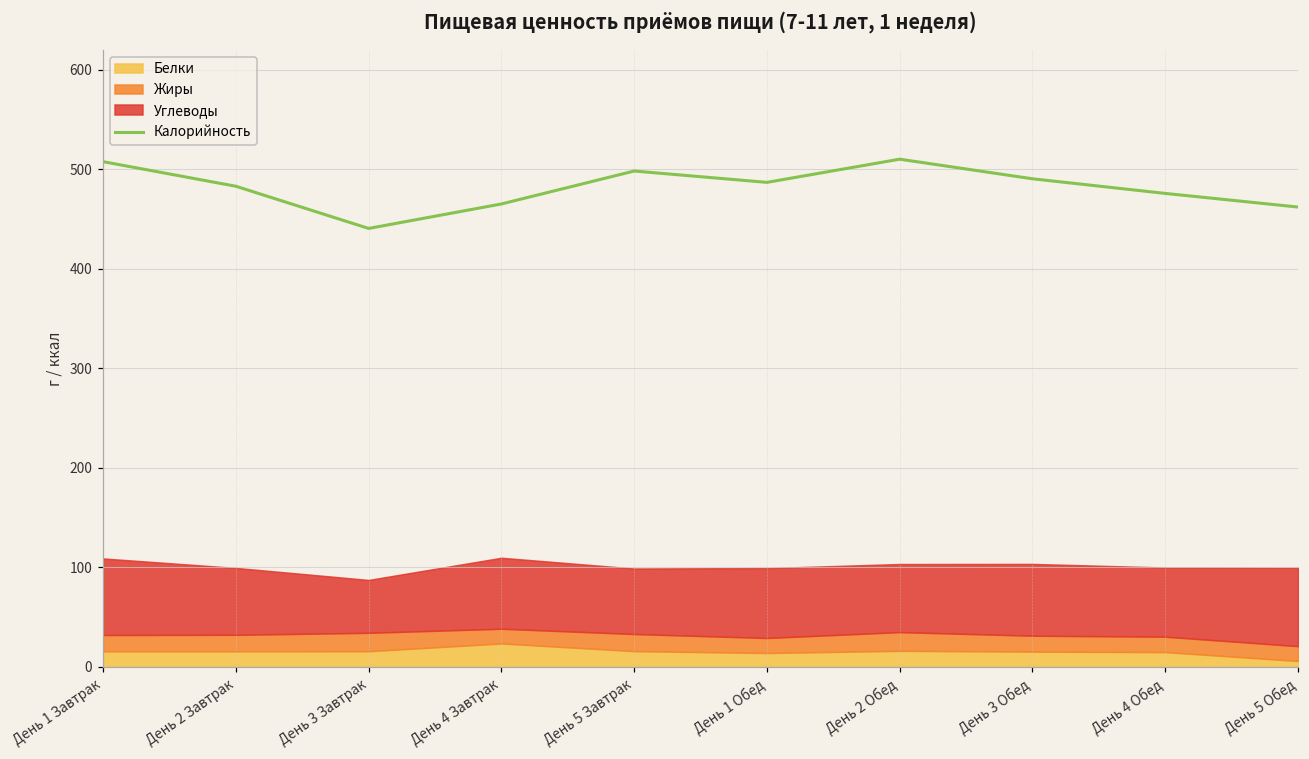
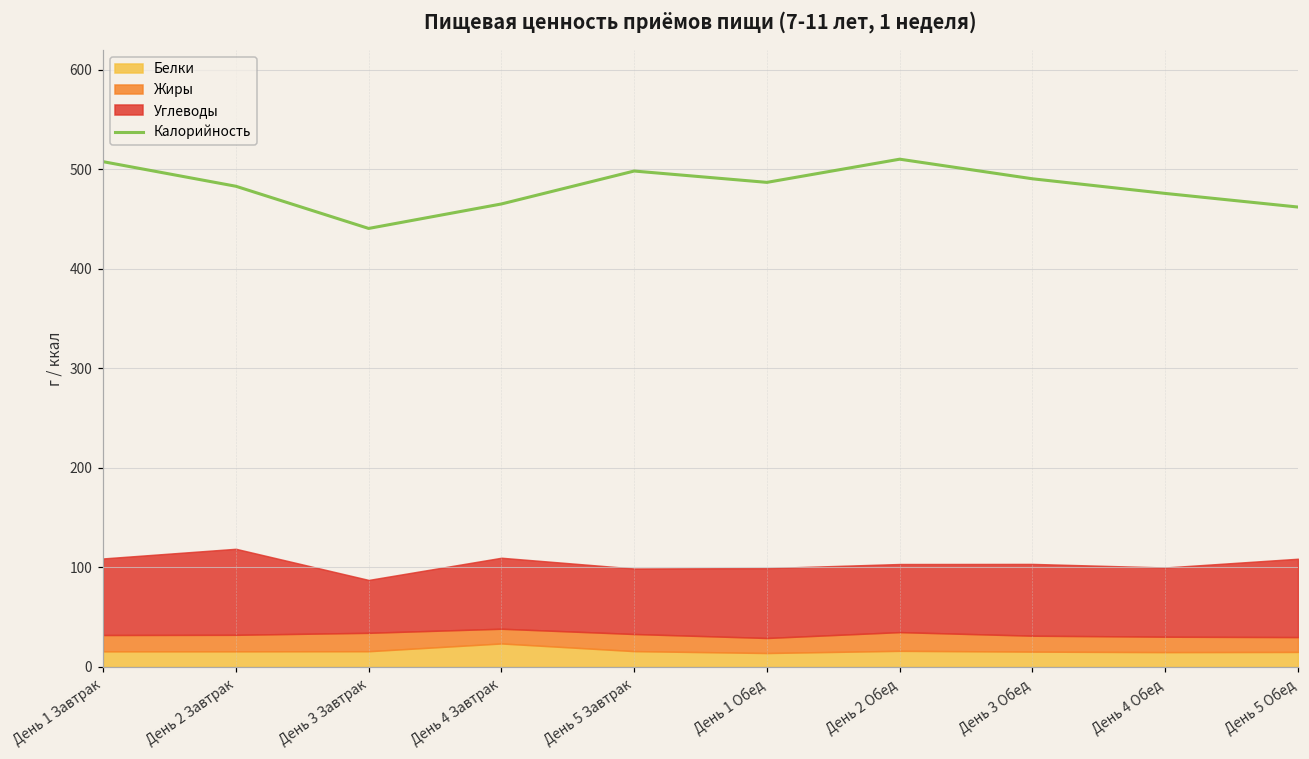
  {
    "Калорийность": {
      "День 1 Завтрак": 510,
      "День 2 Завтрак": 480,
      "День 3 Завтрак": 440,
      "День 4 Завтрак": 470,
      "День 5 Завтрак": 500,
      "День 1 Обед": 490,
      "День 2 Обед": 510,
      "День 3 Обед": 490,
      "День 4 Обед": 480,
      "День 5 Обед": 460
    },
    "Белки": {
      "День 1 Завтрак": 20,
      "День 2 Завтрак": 20,
      "День 3 Завтрак": 20,
      "День 4 Завтрак": 20,
      "День 5 Завтрак": 20,
      "День 1 Обед": 10,
      "День 2 Обед": 20,
      "День 3 Обед": 20,
      "День 4 Обед": 10,
-     "День 5 Обед": 10
+     "День 5 Обед": 20
    },
    "Жиры": {
      "День 1 Завтрак": 20,
      "День 2 Завтрак": 20,
      "День 3 Завтрак": 20,
      "День 4 Завтрак": 10,
      "День 5 Завтрак": 20,
      "День 1 Обед": 20,
      "День 2 Обед": 20,
      "День 3 Обед": 20,
      "День 4 Обед": 20,
      "День 5 Обед": 10
    },
    "Углеводы": {
      "День 1 Завтрак": 80,
-     "День 2 Завтрак": 70,
+     "День 2 Завтрак": 90,
      "День 3 Завтрак": 50,
      "День 4 Завтрак": 70,
      "День 5 Завтрак": 70,
      "День 1 Обед": 70,
      "День 2 Обед": 70,
      "День 3 Обед": 70,
      "День 4 Обед": 70,
      "День 5 Обед": 80
    }
  }
